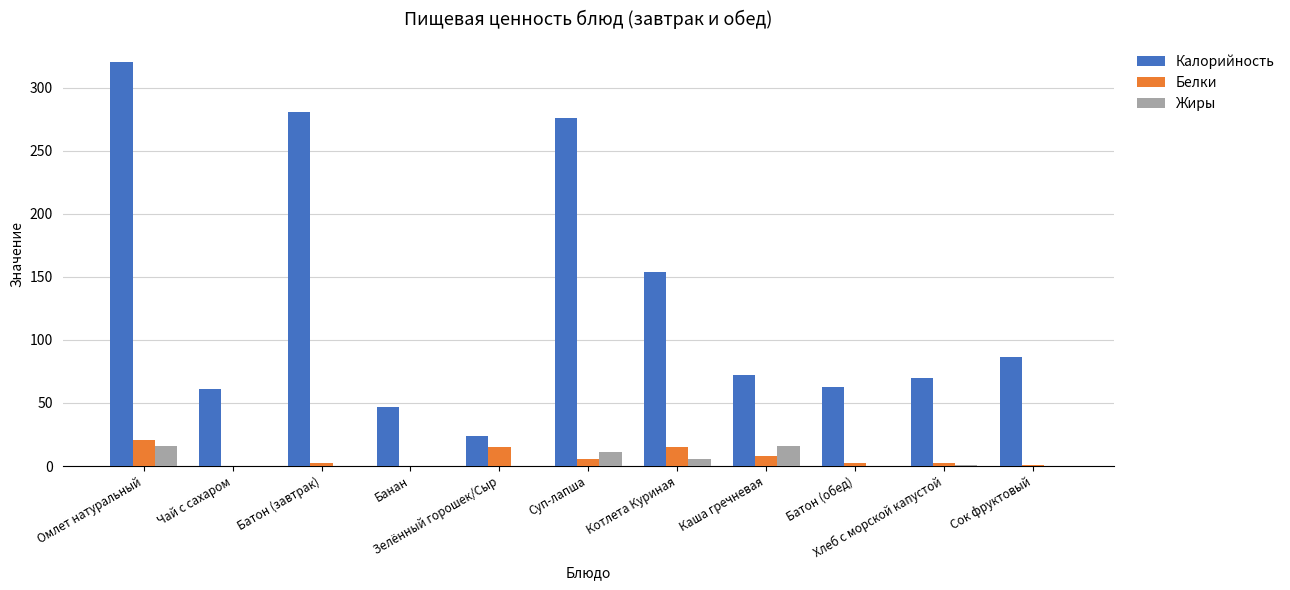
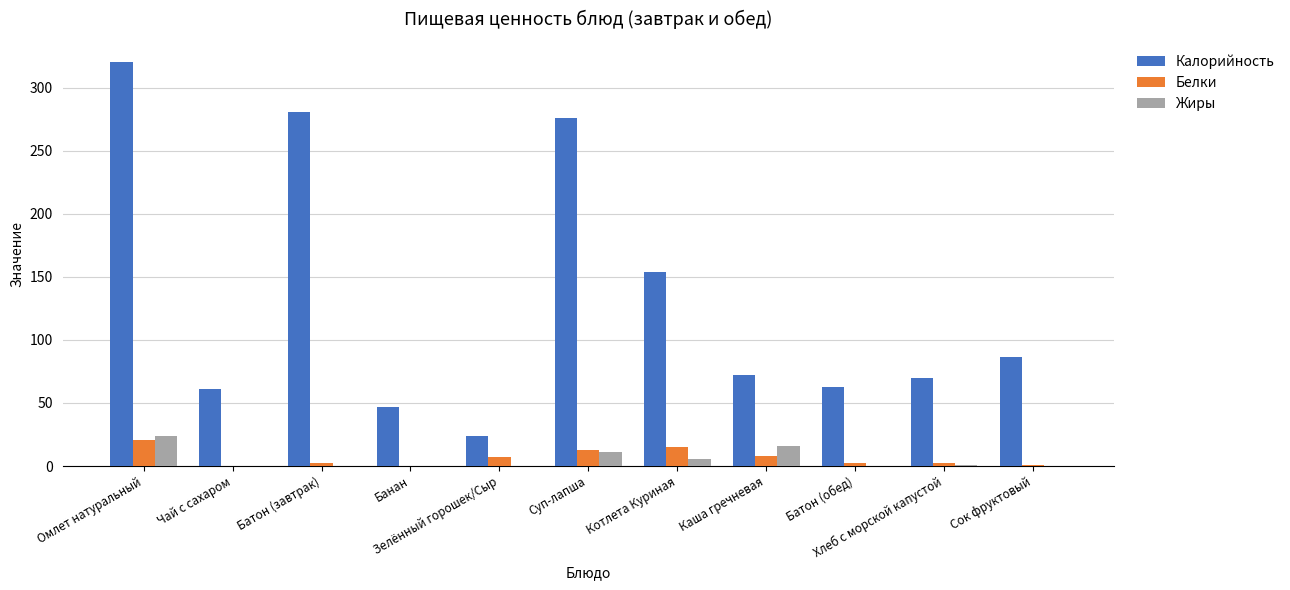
  {
    "Калорийность": {
      "Омлет натуральный": 320,
      "Чай с сахаром": 61,
      "Батон (завтрак)": 281,
      "Банан": 47,
      "Зелённый горошек/Сыр": 24,
      "Суп-лапша": 276,
      "Котлета Куриная": 154,
      "Каша гречневая": 72,
      "Батон (обед)": 63,
      "Хлеб с морской капустой": 70,
      "Сок фруктовый": 87
    },
    "Белки": {
      "Омлет натуральный": 20,
      "Батон (завтрак)": 2,
-     "Зелённый горошек/Сыр": 15,
-     "Суп-лапша": 6,
+     "Зелённый горошек/Сыр": 7,
+     "Суп-лапша": 12,
      "Котлета Куриная": 15,
      "Каша гречневая": 8,
      "Батон (обед)": 2,
      "Хлеб с морской капустой": 3
    },
    "Жиры": {
-     "Омлет натуральный": 16,
+     "Омлет натуральный": 24,
      "Суп-лапша": 11,
      "Котлета Куриная": 6,
      "Каша гречневая": 16
    }
  }
